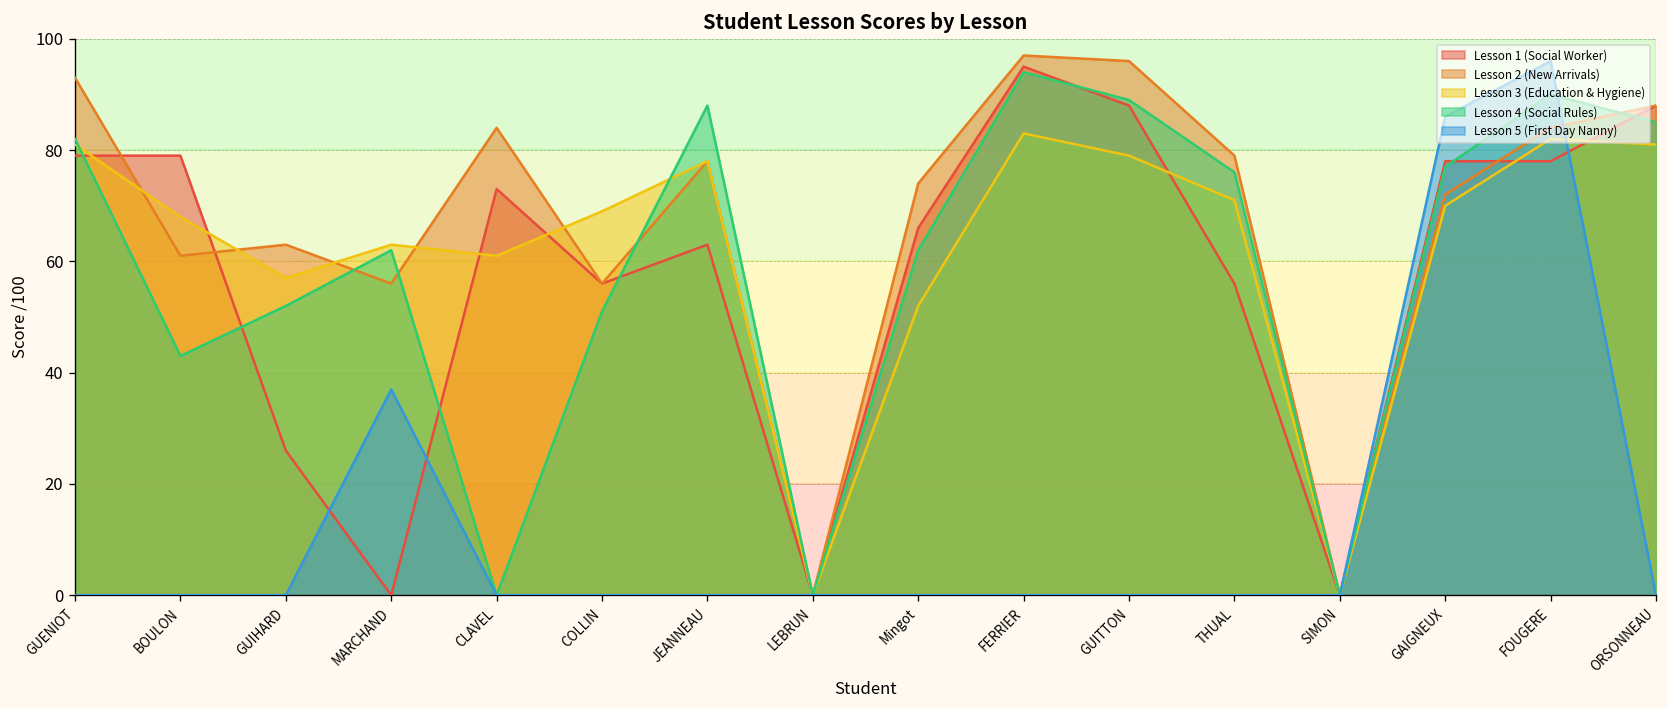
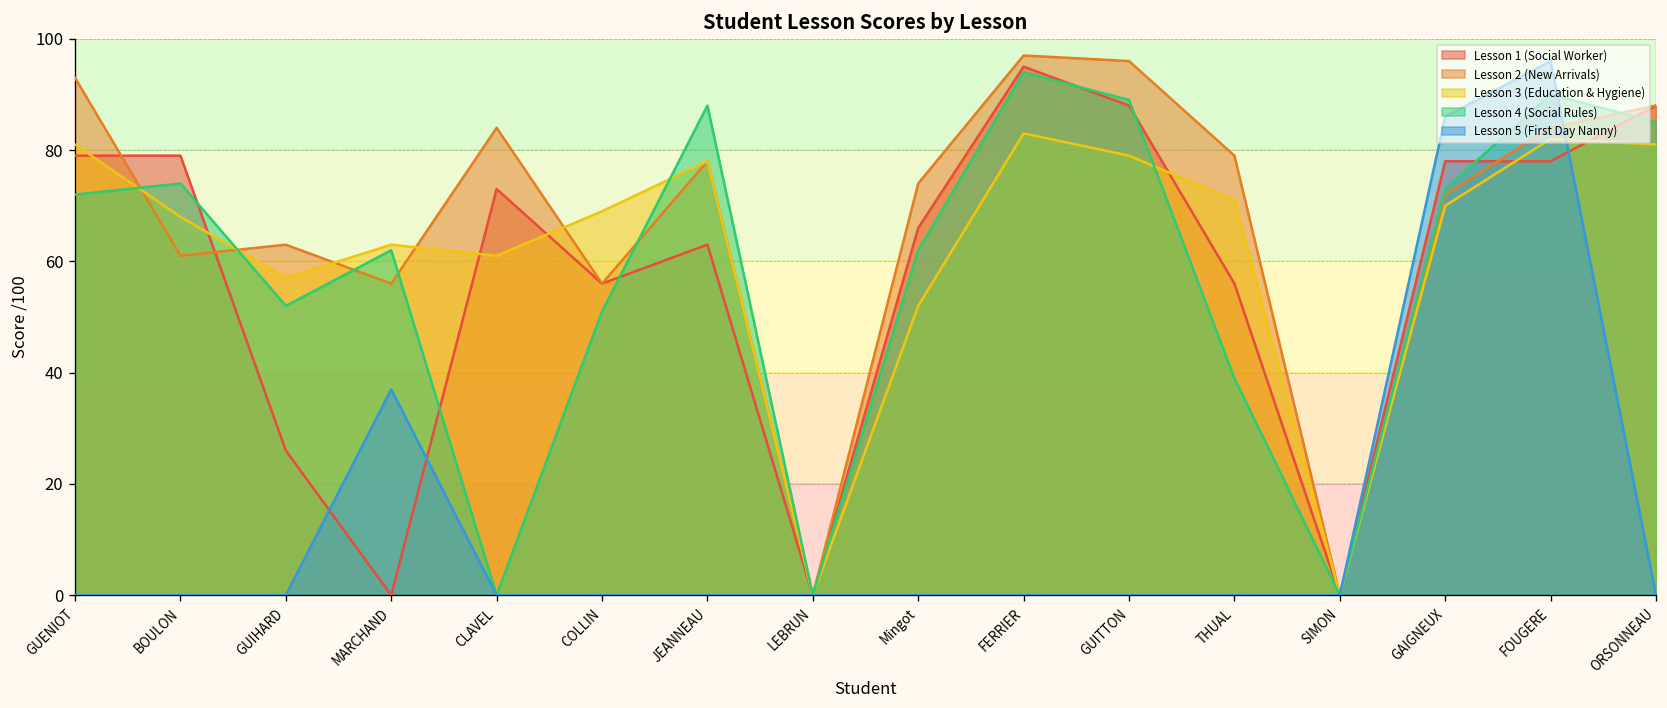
  {
    "Lesson 4 (Social Rules)": {
-     "GUENIOT": 82,
-     "BOULON": 43,
+     "GUENIOT": 72,
+     "BOULON": 74,
      "GUIHARD": 52,
      "MARCHAND": 62,
      "COLLIN": 51,
      "JEANNEAU": 88,
      "Mingot": 62,
      "FERRIER": 94,
      "GUITTON": 89,
-     "THUAL": 76,
-     "GAIGNEUX": 77,
+     "THUAL": 39,
+     "GAIGNEUX": 73,
      "ORSONNEAU": 85
    },
    "Lesson 5 (First Day Nanny)": {
      "GUENIOT": 0,
      "BOULON": 0,
      "GUIHARD": 0,
      "MARCHAND": 37,
      "COLLIN": 0,
      "JEANNEAU": 0,
      "Mingot": 0,
      "FERRIER": 0,
      "GUITTON": 0,
      "THUAL": 0,
      "ORSONNEAU": 0
    }
  }
